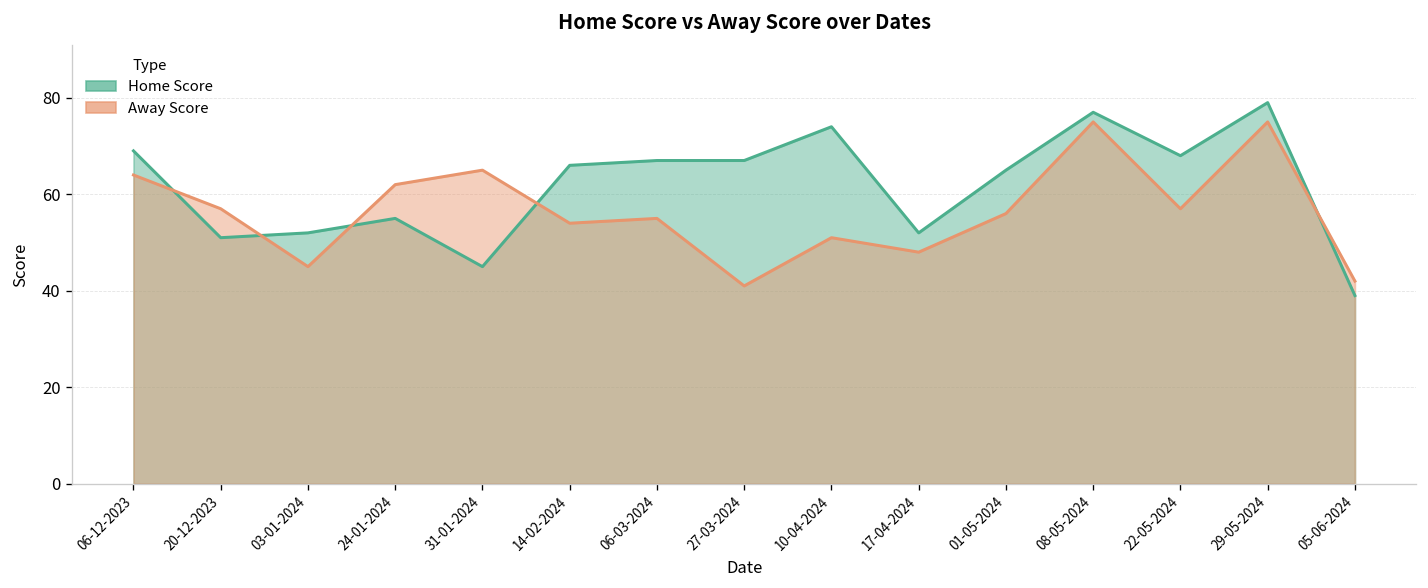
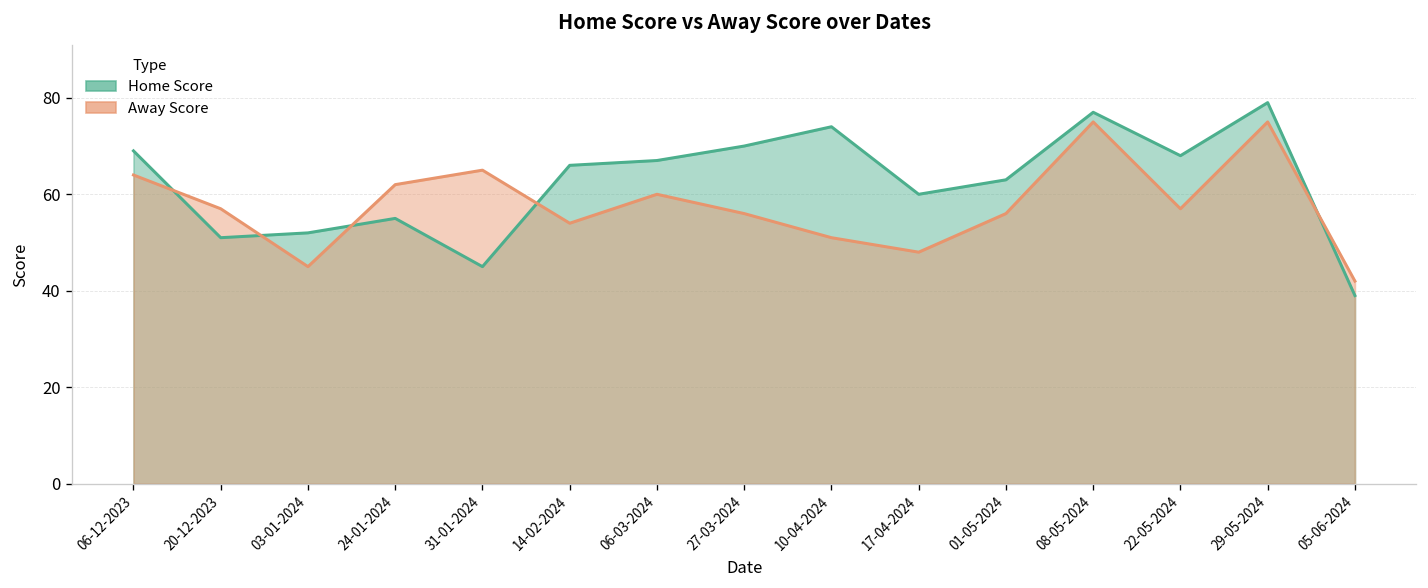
  {
    "Home Score": {
      "06-12-2023": 69,
      "20-12-2023": 51,
      "03-01-2024": 52,
      "24-01-2024": 55,
      "31-01-2024": 45,
      "14-02-2024": 66,
      "06-03-2024": 67,
-     "27-03-2024": 67,
+     "27-03-2024": 70,
      "10-04-2024": 74,
-     "17-04-2024": 52,
-     "01-05-2024": 65,
+     "17-04-2024": 60,
+     "01-05-2024": 63,
      "08-05-2024": 77,
      "22-05-2024": 68,
      "29-05-2024": 79,
      "05-06-2024": 39
    },
    "Away Score": {
      "06-12-2023": 64,
      "20-12-2023": 57,
      "03-01-2024": 45,
      "24-01-2024": 62,
      "31-01-2024": 65,
      "14-02-2024": 54,
-     "06-03-2024": 55,
-     "27-03-2024": 41,
+     "06-03-2024": 60,
+     "27-03-2024": 56,
      "10-04-2024": 51,
      "17-04-2024": 48,
      "01-05-2024": 56,
      "08-05-2024": 75,
      "22-05-2024": 57,
      "29-05-2024": 75,
      "05-06-2024": 42
    }
  }
